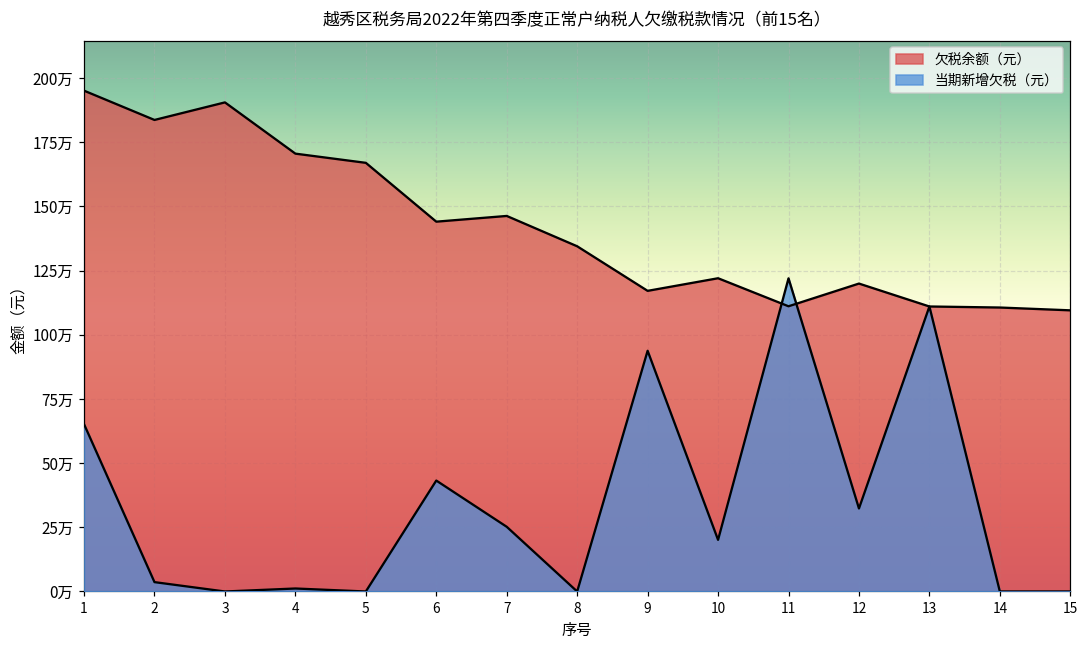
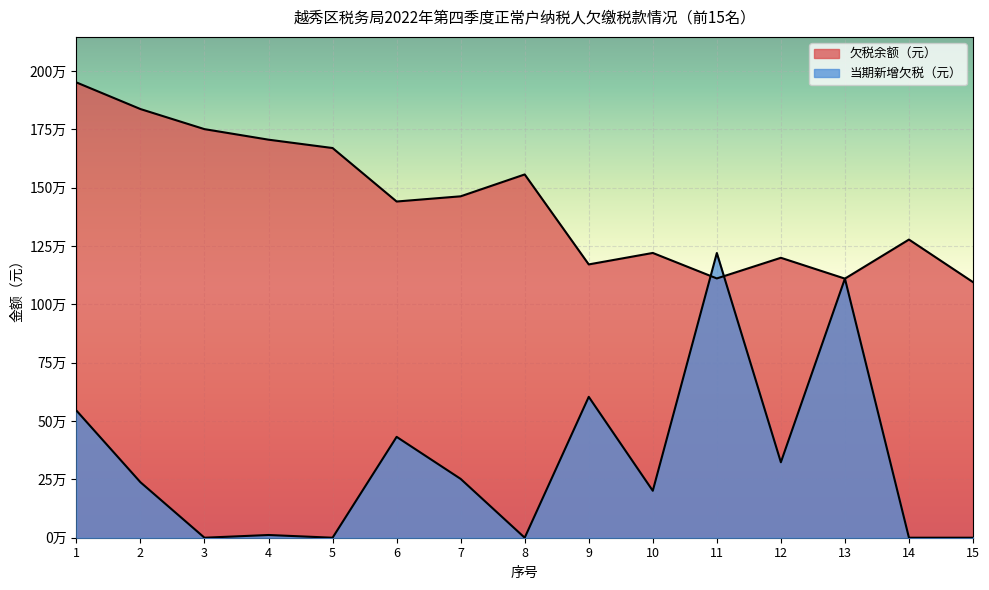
  {
    "欠税余额（元）": {
      "1": "195万",
      "2": "184万",
-     "3": "190万",
+     "3": "175万",
      "4": "171万",
      "5": "167万",
      "6": "144万",
      "7": "146万",
-     "8": "134万",
+     "8": "156万",
      "9": "117万",
      "10": "122万",
      "11": "111万",
      "12": "120万",
-     "14": "111万",
+     "14": "128万",
      "15": "110万"
    },
    "当期新增欠税（元）": {
-     "1": "65万",
-     "2": "4万",
+     "1": "54万",
+     "2": "24万",
      "3": "0万",
      "4": "1万",
      "5": "0万",
      "6": "43万",
      "7": "25万",
      "8": "0万",
-     "9": "94万",
+     "9": "60万",
      "10": "20万",
      "11": "122万",
      "12": "32万",
      "14": "0万",
      "15": "0万"
    }
  }
